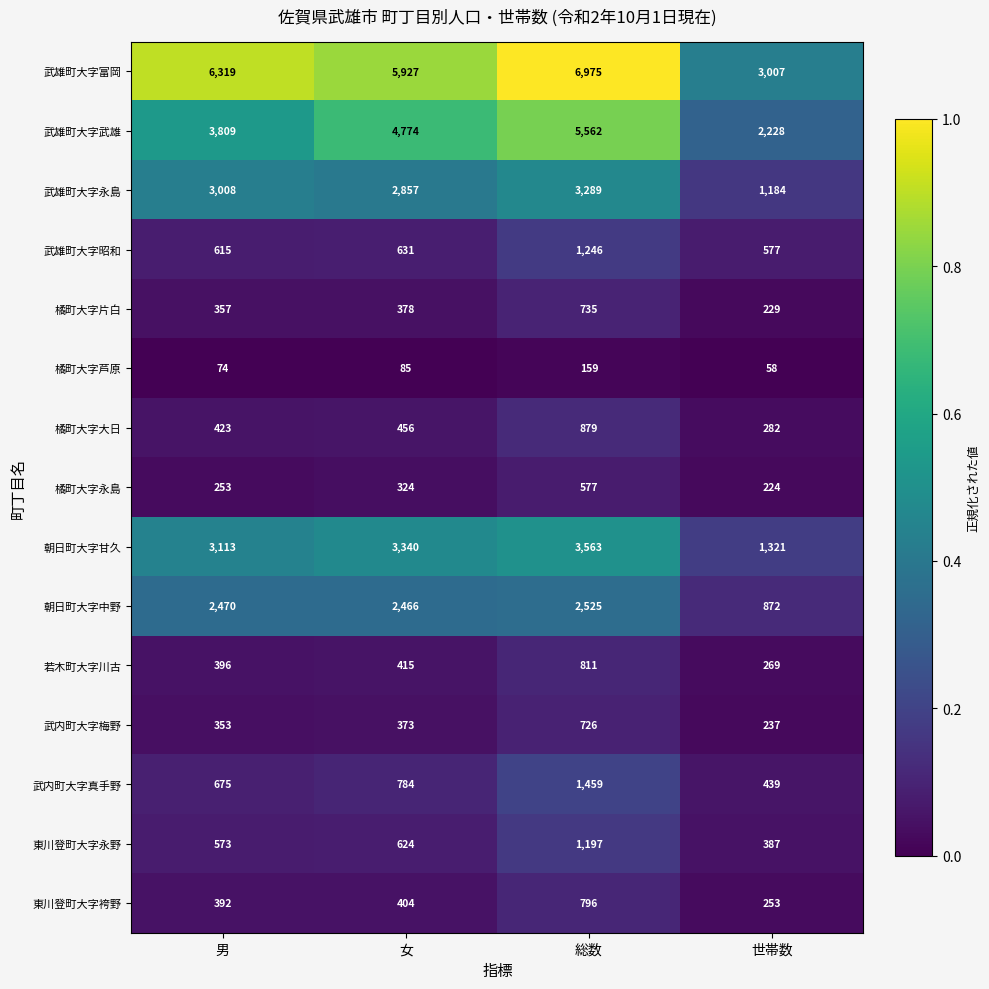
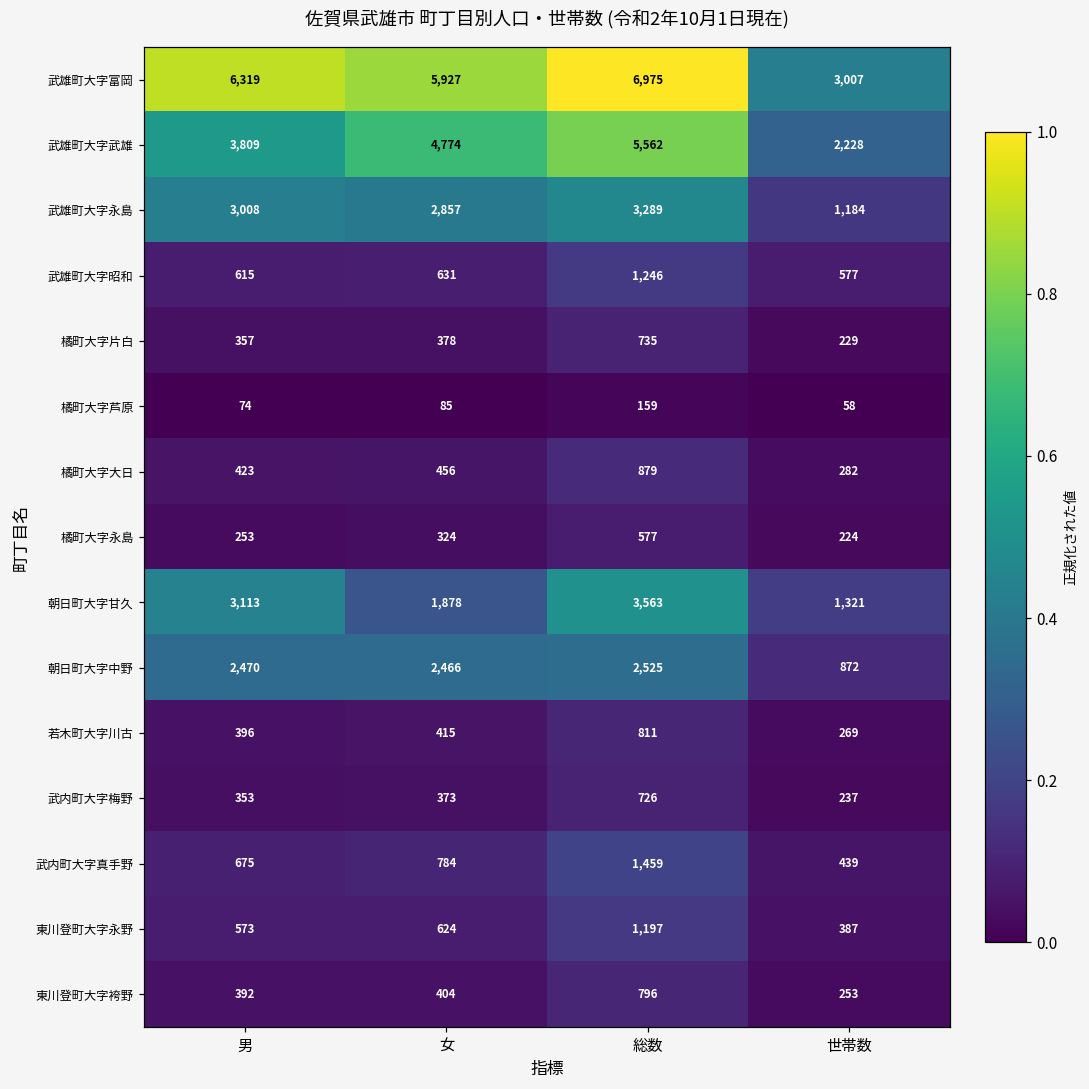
  {
    "武雄町大字富岡": {
      "男": "6,319",
      "女": "5,927",
      "総数": "6,975",
      "世帯数": "3,007"
    },
    "武雄町大字武雄": {
      "男": "3,809",
      "女": "4,774",
      "総数": "5,562",
      "世帯数": "2,228"
    },
    "武雄町大字永島": {
      "男": "3,008",
      "女": "2,857",
      "総数": "3,289",
      "世帯数": "1,184"
    },
    "武雄町大字昭和": {
      "男": "615",
      "女": "631",
      "総数": "1,246",
      "世帯数": "577"
    },
    "橘町大字片白": {
      "男": "357",
      "女": "378",
      "総数": "735",
      "世帯数": "229"
    },
    "橘町大字芦原": {
      "男": "74",
      "女": "85",
      "総数": "159",
      "世帯数": "58"
    },
    "橘町大字大日": {
      "男": "423",
      "女": "456",
      "総数": "879",
      "世帯数": "282"
    },
    "橘町大字永島": {
      "男": "253",
      "女": "324",
      "総数": "577",
      "世帯数": "224"
    },
    "朝日町大字甘久": {
      "男": "3,113",
-     "女": "3,340",
+     "女": "1,878",
      "総数": "3,563",
      "世帯数": "1,321"
    },
    "朝日町大字中野": {
      "男": "2,470",
      "女": "2,466",
      "総数": "2,525",
      "世帯数": "872"
    },
    "若木町大字川古": {
      "男": "396",
      "女": "415",
      "総数": "811",
      "世帯数": "269"
    },
    "武内町大字梅野": {
      "男": "353",
      "女": "373",
      "総数": "726",
      "世帯数": "237"
    },
    "武内町大字真手野": {
      "男": "675",
      "女": "784",
      "総数": "1,459",
      "世帯数": "439"
    },
    "東川登町大字永野": {
      "男": "573",
      "女": "624",
      "総数": "1,197",
      "世帯数": "387"
    },
    "東川登町大字袴野": {
      "男": "392",
      "女": "404",
      "総数": "796",
      "世帯数": "253"
    }
  }
